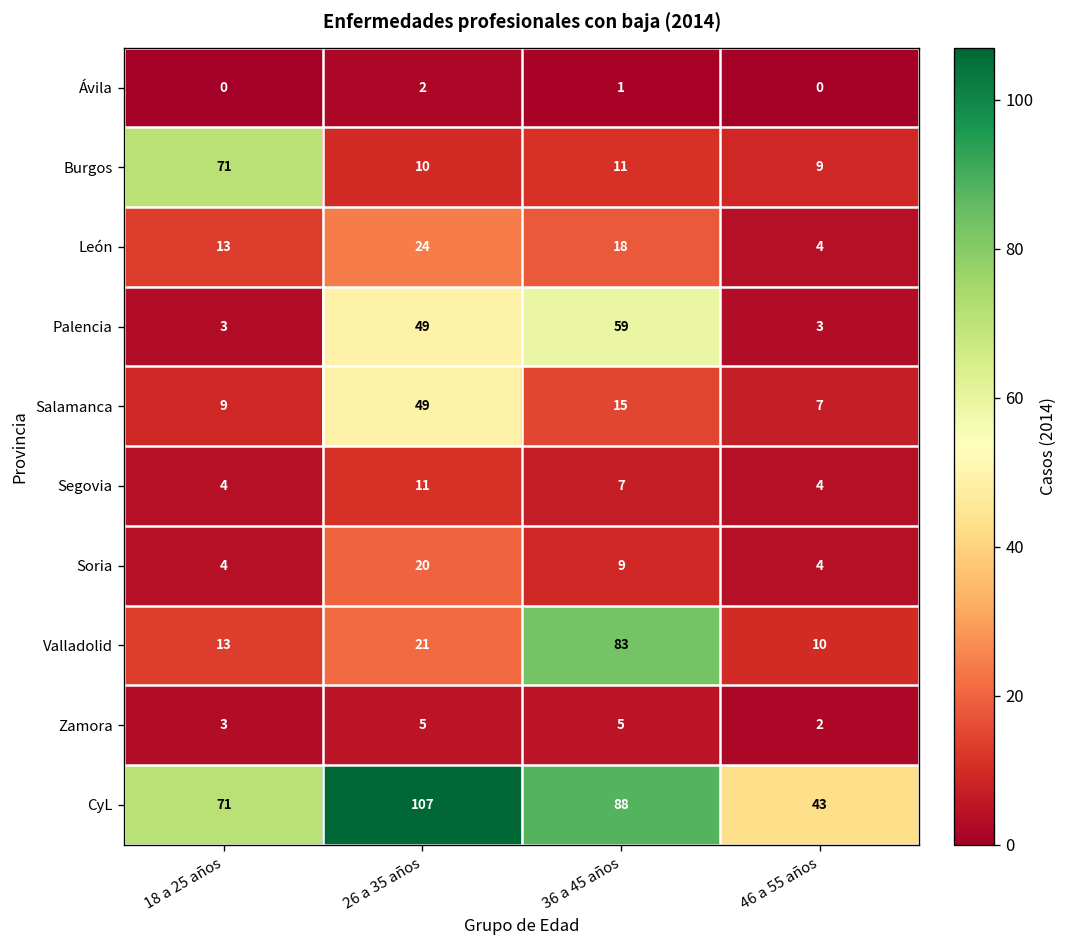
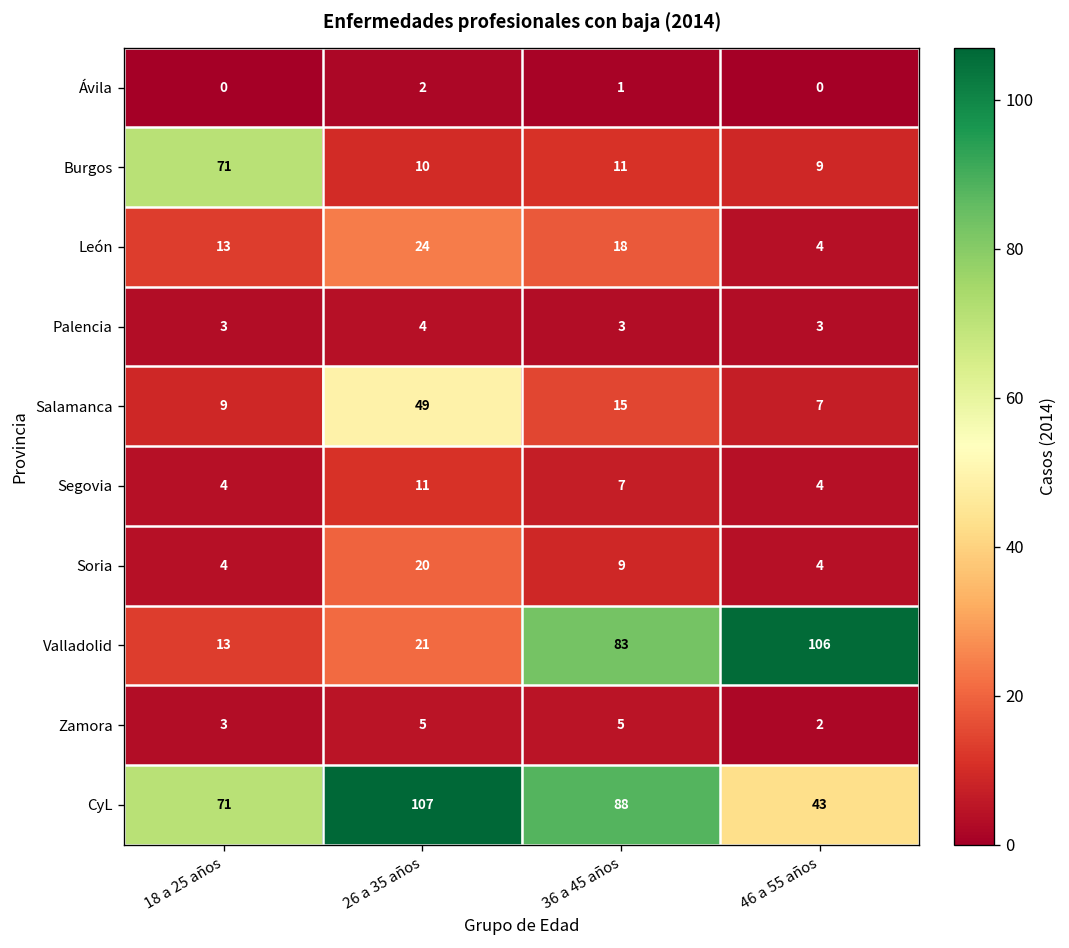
  {
    "Ávila": {
      "18 a 25 años": 0,
      "26 a 35 años": 2,
      "36 a 45 años": 1,
      "46 a 55 años": 0
    },
    "Burgos": {
      "18 a 25 años": 71,
      "26 a 35 años": 10,
      "36 a 45 años": 11,
      "46 a 55 años": 9
    },
    "León": {
      "18 a 25 años": 13,
      "26 a 35 años": 24,
      "36 a 45 años": 18,
      "46 a 55 años": 4
    },
    "Palencia": {
      "18 a 25 años": 3,
-     "26 a 35 años": 49,
-     "36 a 45 años": 59,
+     "26 a 35 años": 4,
+     "36 a 45 años": 3,
      "46 a 55 años": 3
    },
    "Salamanca": {
      "18 a 25 años": 9,
      "26 a 35 años": 49,
      "36 a 45 años": 15,
      "46 a 55 años": 7
    },
    "Segovia": {
      "18 a 25 años": 4,
      "26 a 35 años": 11,
      "36 a 45 años": 7,
      "46 a 55 años": 4
    },
    "Soria": {
      "18 a 25 años": 4,
      "26 a 35 años": 20,
      "36 a 45 años": 9,
      "46 a 55 años": 4
    },
    "Valladolid": {
      "18 a 25 años": 13,
      "26 a 35 años": 21,
      "36 a 45 años": 83,
-     "46 a 55 años": 10
+     "46 a 55 años": 106
    },
    "Zamora": {
      "18 a 25 años": 3,
      "26 a 35 años": 5,
      "36 a 45 años": 5,
      "46 a 55 años": 2
    },
    "CyL": {
      "18 a 25 años": 71,
      "26 a 35 años": 107,
      "36 a 45 años": 88,
      "46 a 55 años": 43
    }
  }
